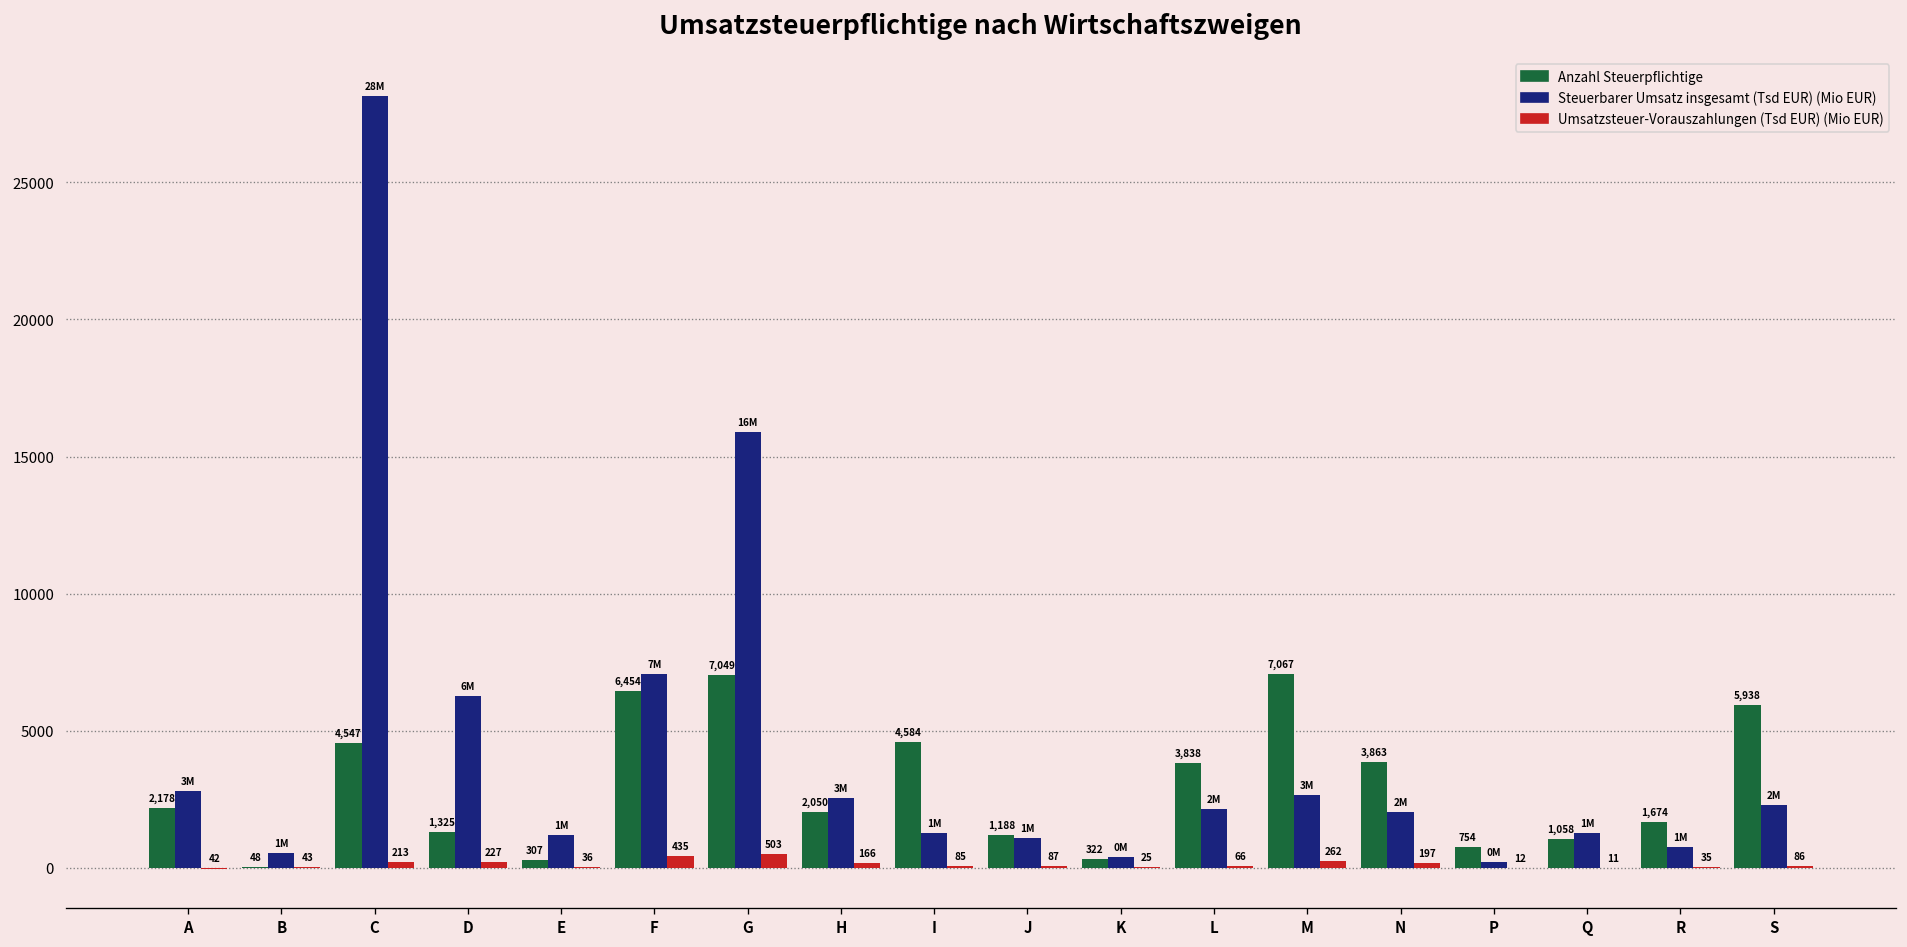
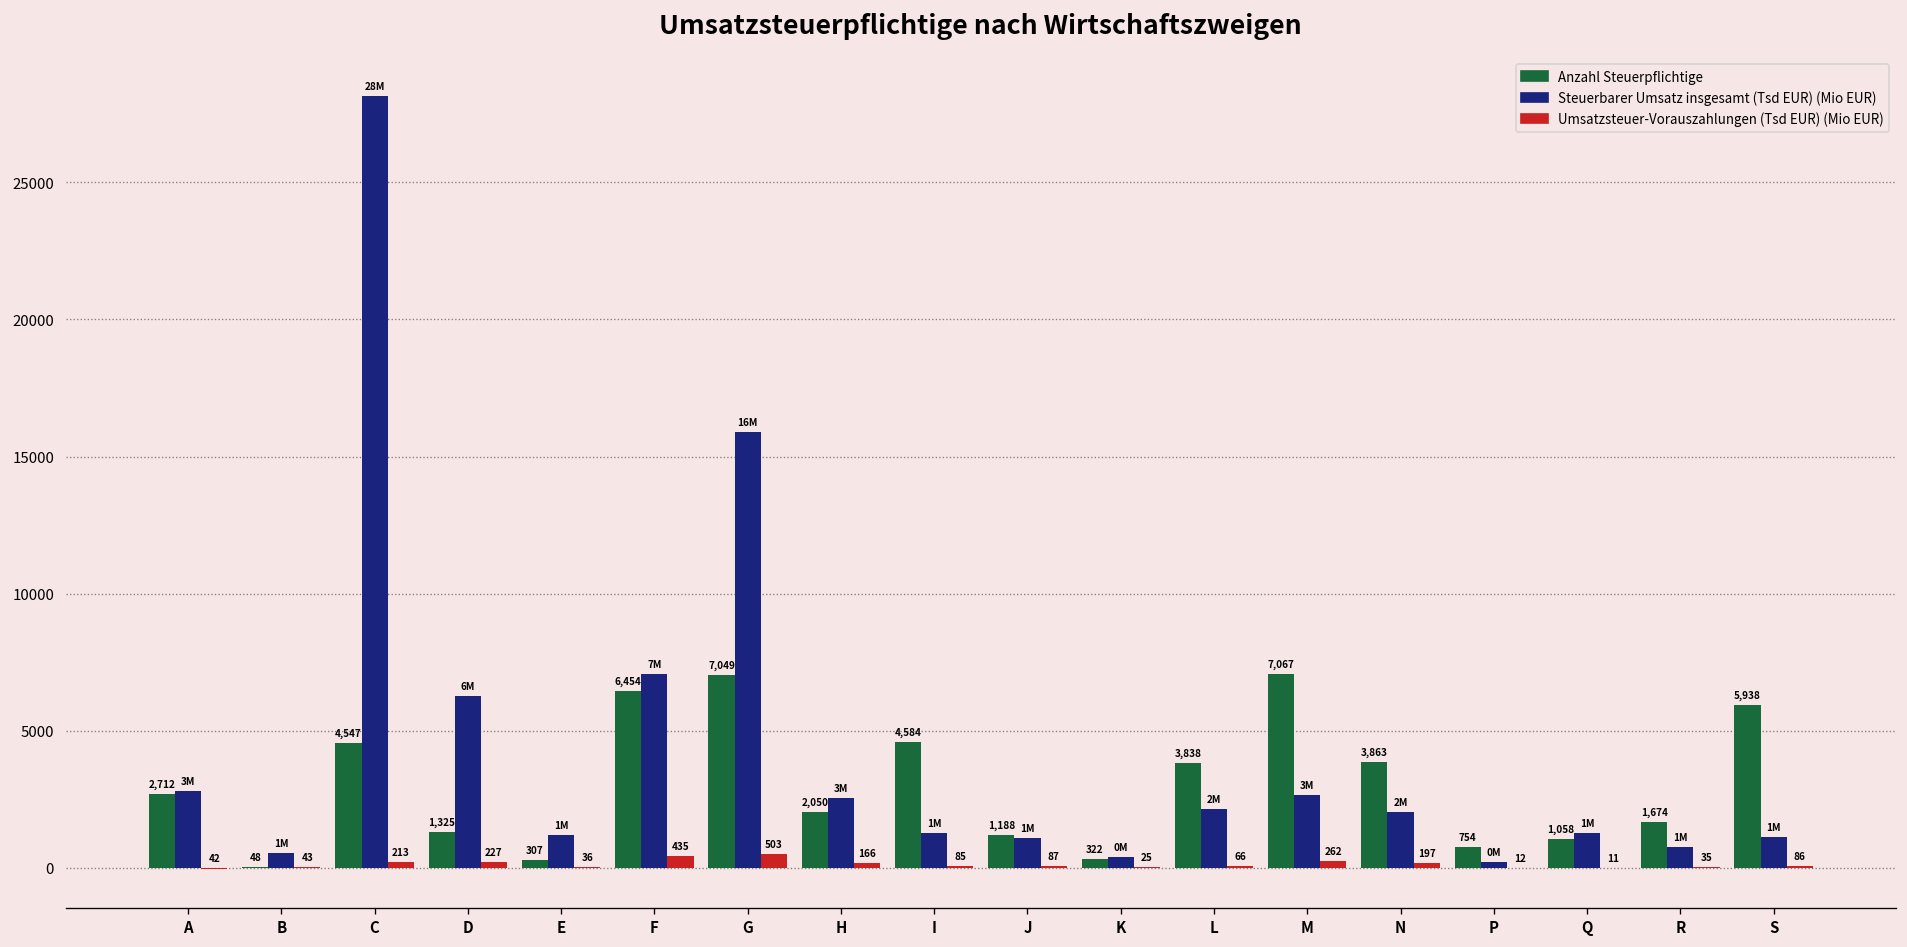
  {
    "Anzahl Steuerpflichtige": {
-     "A": "2,178",
+     "A": "2,712",
      "B": "48",
      "C": "4,547",
      "D": "1,325",
      "E": "307",
      "F": "6,454",
      "G": "7,049",
      "H": "2,050",
      "I": "4,584",
      "J": "1,188",
      "K": "322",
      "L": "3,838",
      "M": "7,067",
      "N": "3,863",
      "P": "754",
      "Q": "1,058",
      "R": "1,674",
      "S": "5,938"
    },
    "Steuerbarer Umsatz insgesamt (Tsd EUR) (Mio EUR)": {
      "A": "3M",
      "B": "1M",
      "C": "28M",
      "D": "6M",
      "E": "1M",
      "F": "7M",
      "G": "16M",
      "H": "3M",
      "I": "1M",
      "J": "1M",
      "L": "2M",
      "M": "3M",
      "N": "2M",
      "Q": "1M",
      "R": "1M",
-     "S": "2M"
+     "S": "1M"
    },
    "Umsatzsteuer-Vorauszahlungen (Tsd EUR) (Mio EUR)": {
      "C": "213",
      "E": "36",
      "H": "166",
      "L": "66",
      "M": "262",
      "R": "35",
      "S": "86"
    }
  }
